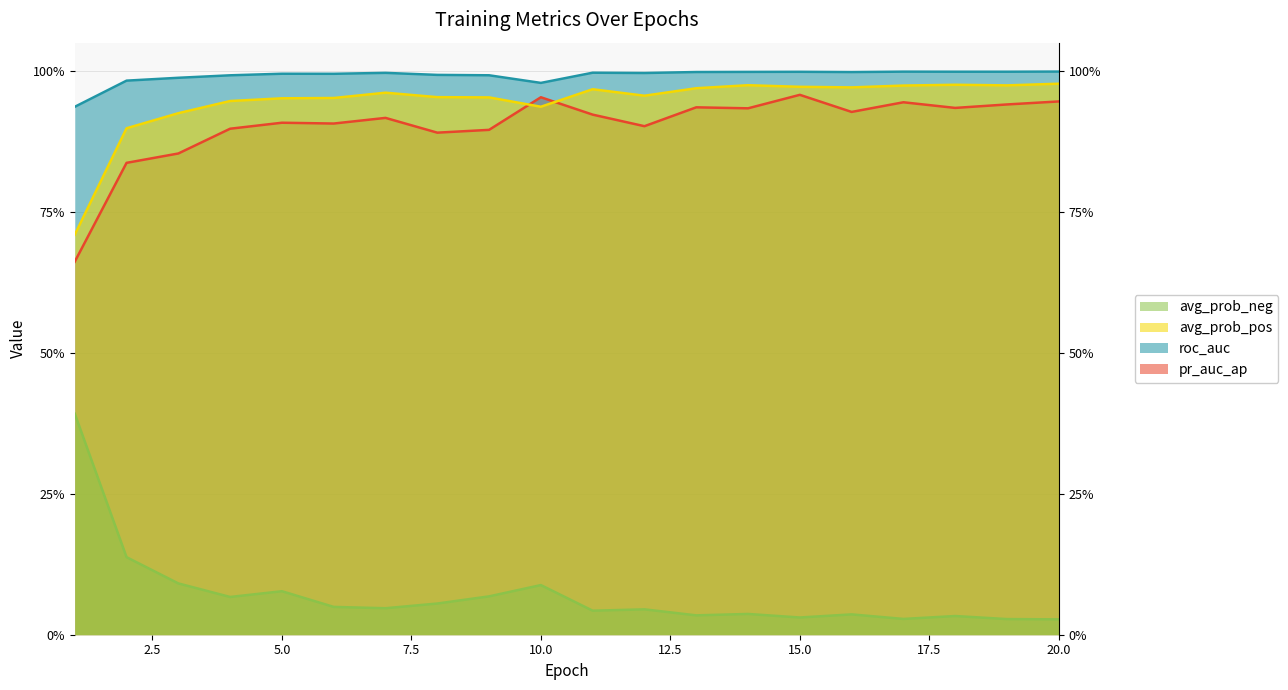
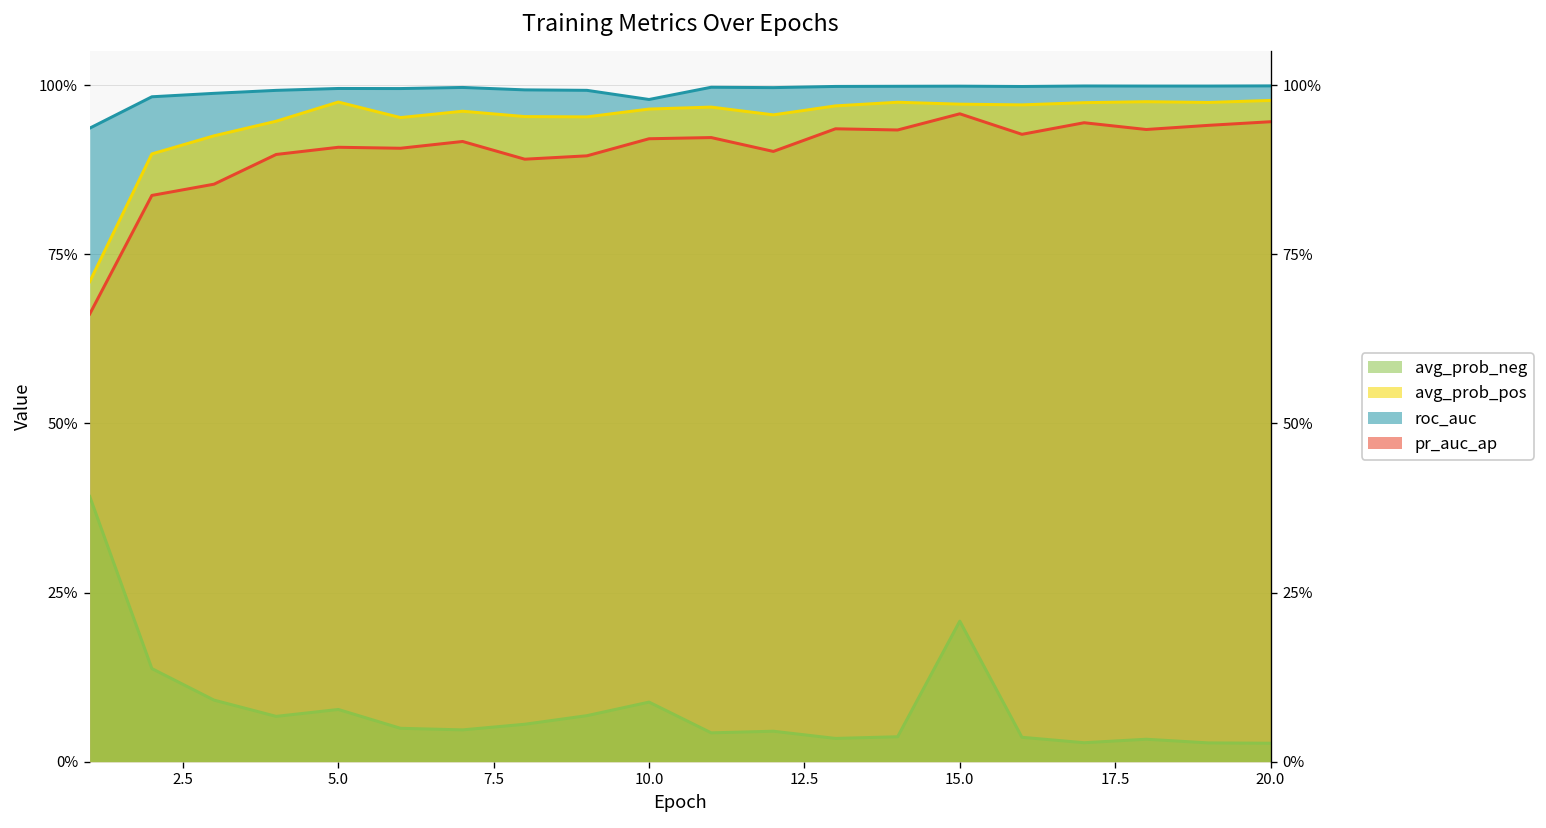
  {
    "pr_auc_ap": {
      "5.0": "91%",
-     "10.0": "95%",
+     "10.0": "92%",
      "15.0": "96%",
      "20.0": "95%"
    },
    "roc_auc": {
      "5.0": "99%",
      "10.0": "98%",
      "15.0": "100%",
      "20.0": "100%"
    },
    "avg_prob_pos": {
-     "5.0": "95%",
-     "10.0": "94%",
+     "5.0": "97%",
+     "10.0": "96%",
      "15.0": "97%",
      "20.0": "98%"
    },
    "avg_prob_neg": {
      "5.0": "8%",
      "10.0": "9%",
-     "15.0": "3%",
+     "15.0": "21%",
      "20.0": "3%"
    }
  }
